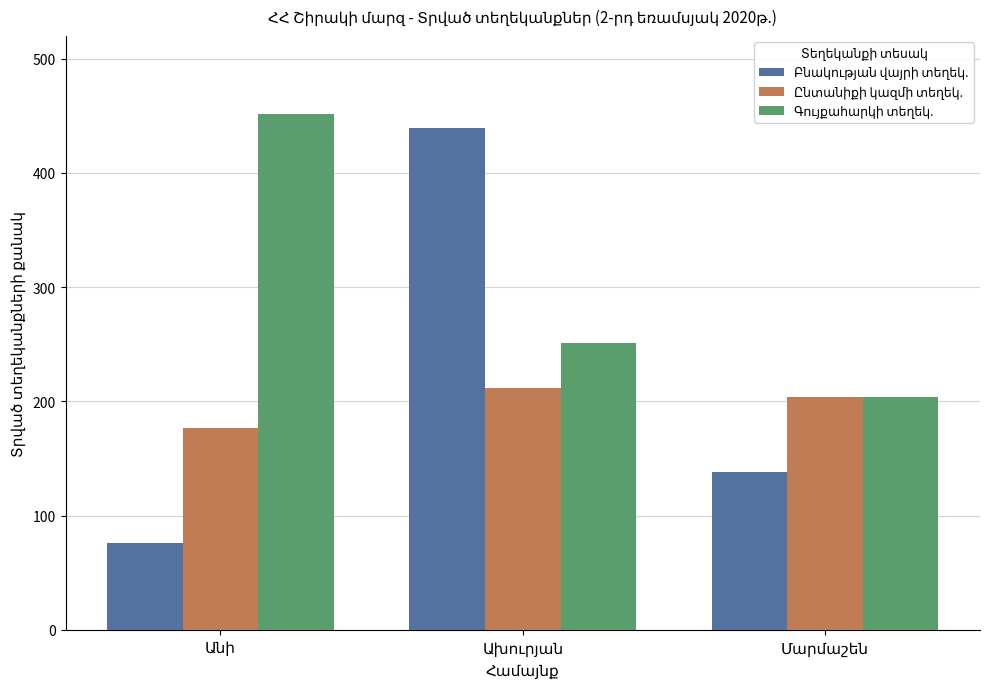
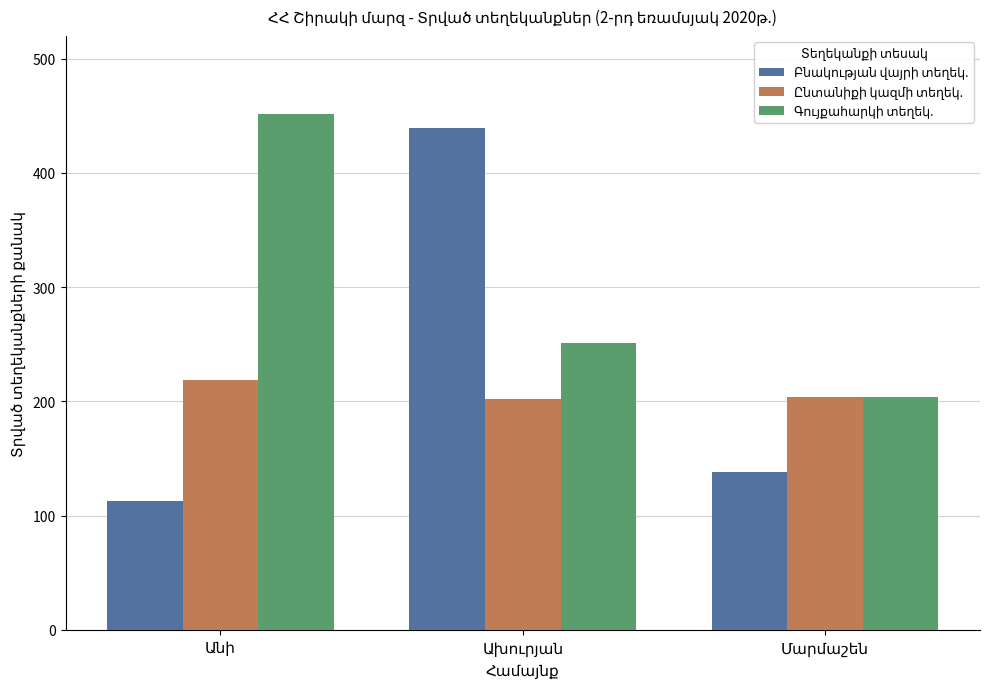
  {
    "Բնակության վայրի տեղեկ.": {
-     "Անի": 76,
+     "Անի": 113,
      "Ախուրյան": 439,
      "Մարմաշեն": 138
    },
    "Ընտանիքի կազմի տեղեկ.": {
-     "Անի": 177,
-     "Ախուրյան": 212,
+     "Անի": 219,
+     "Ախուրյան": 202,
      "Մարմաշեն": 204
    },
    "Գույքահարկի տեղեկ.": {
      "Անի": 452,
      "Ախուրյան": 251,
      "Մարմաշեն": 204
    }
  }
